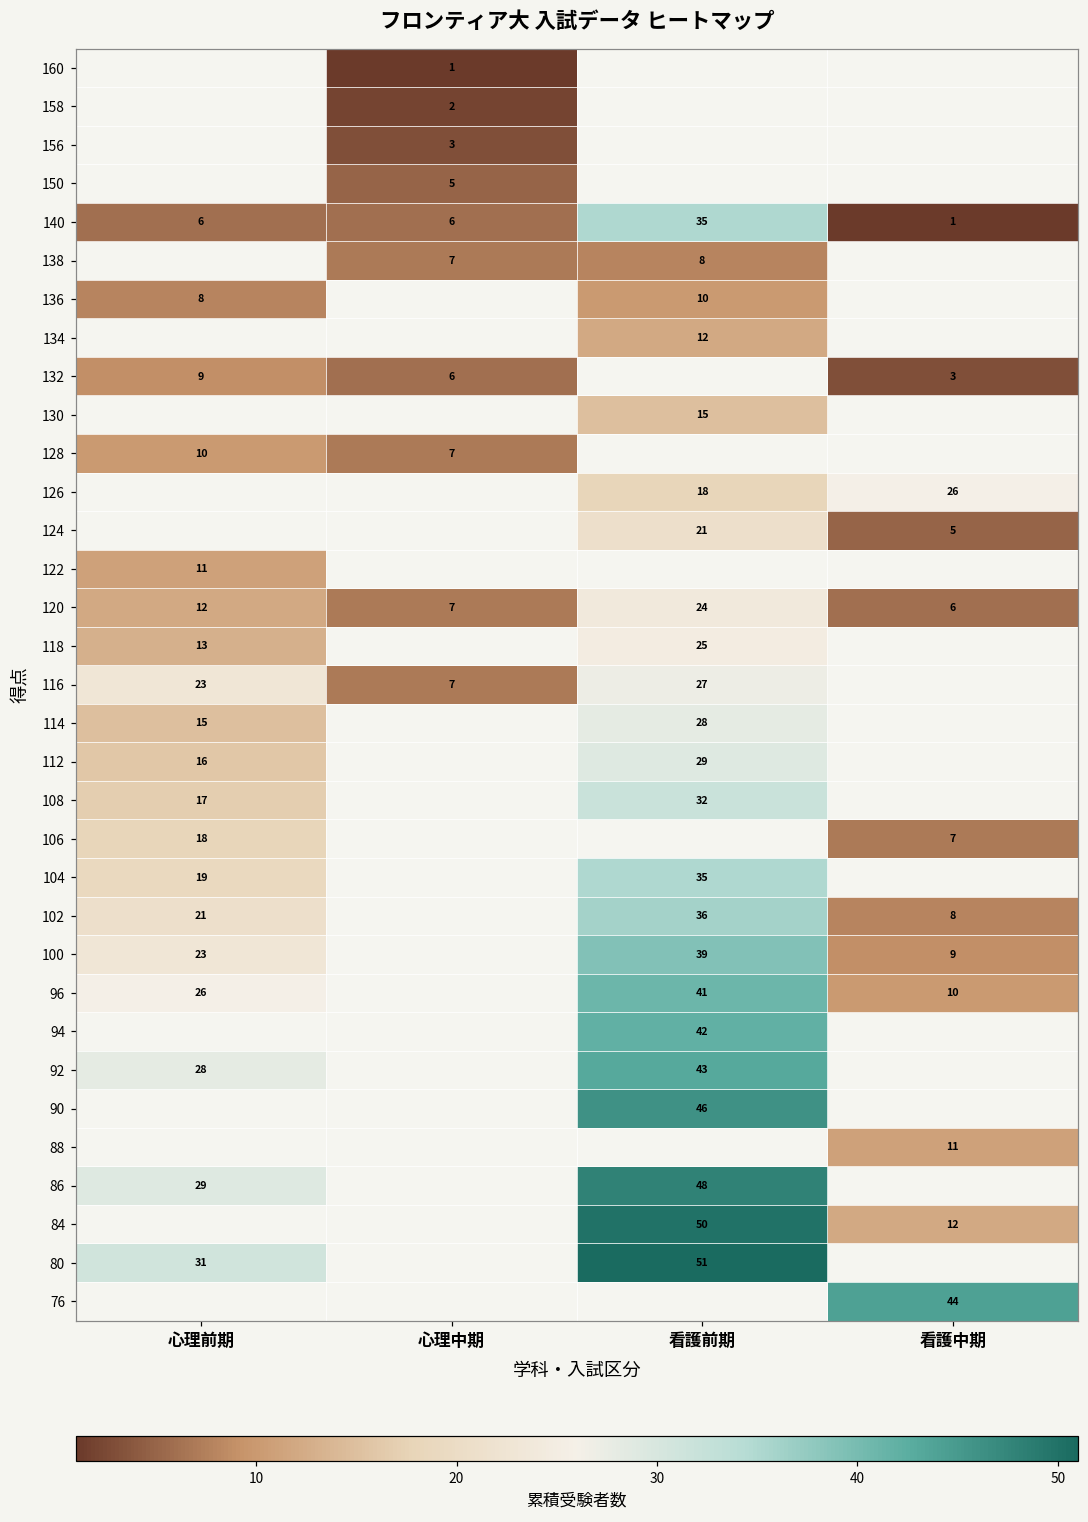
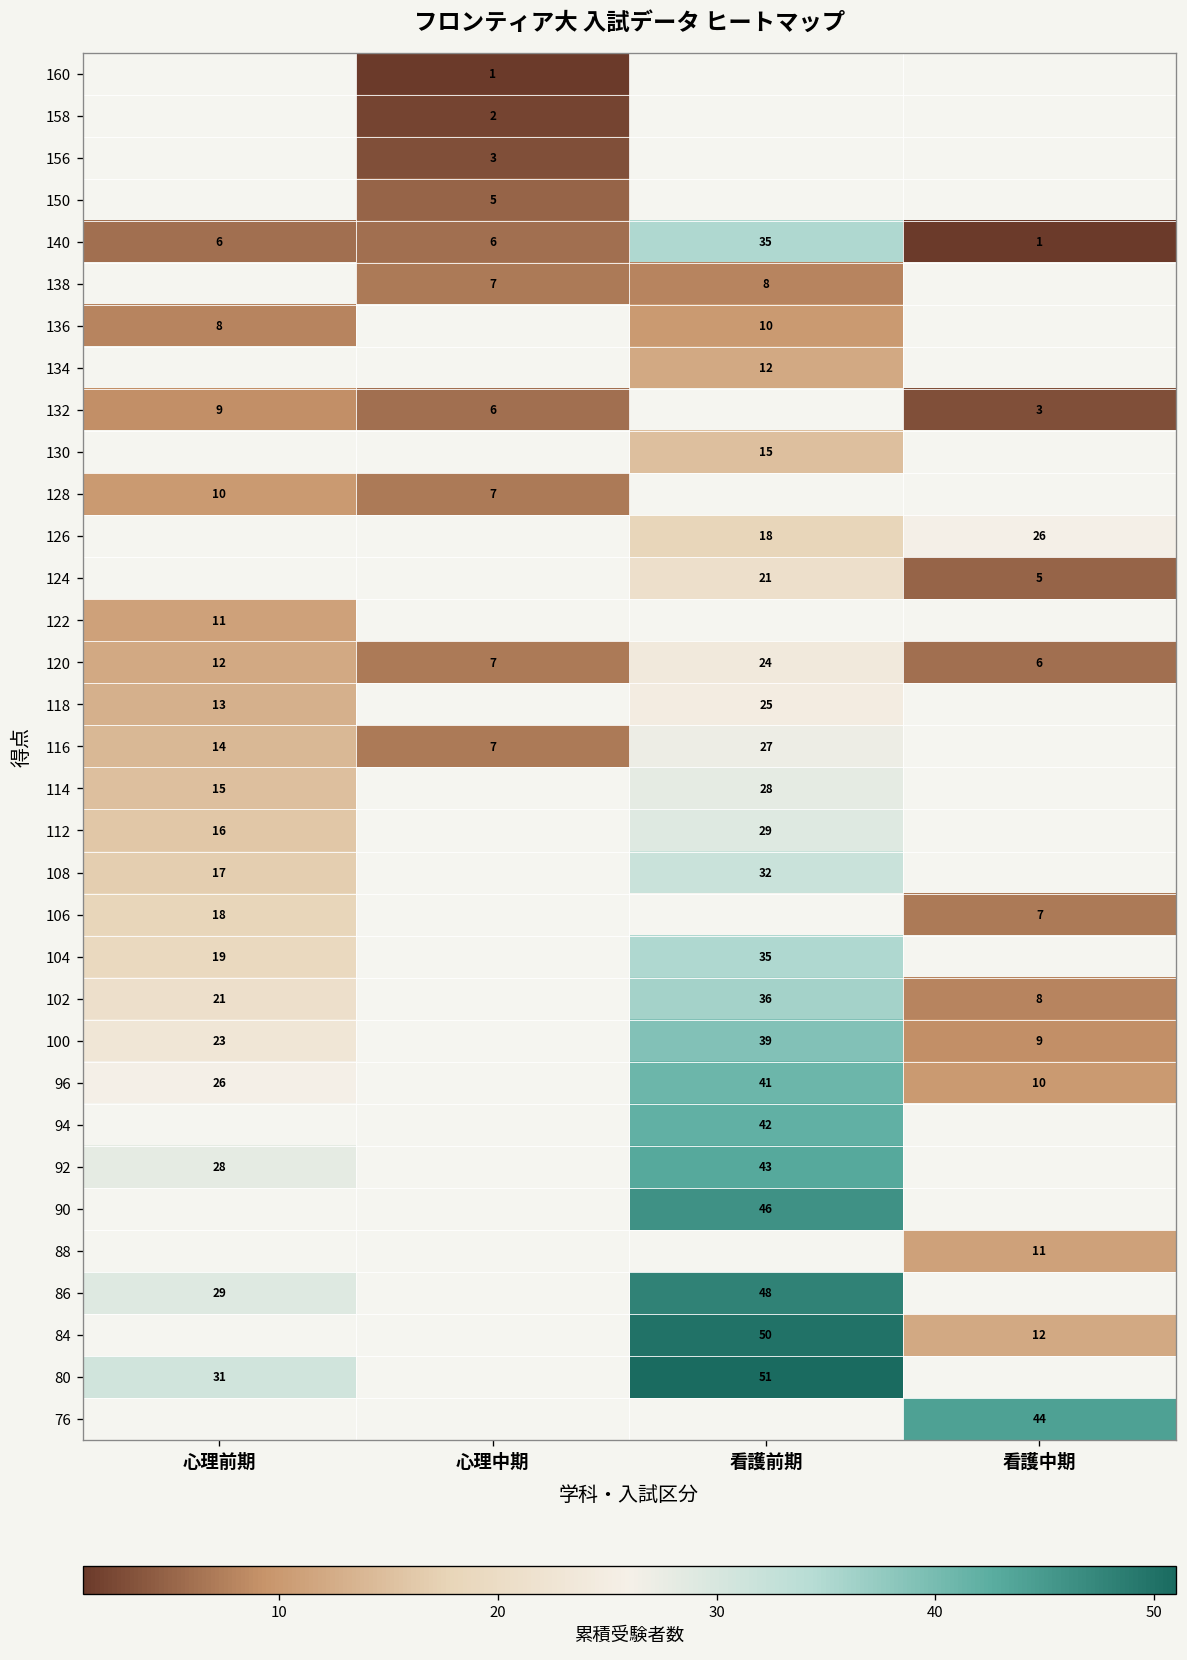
  {
    "160": {
      "心理中期": 1
    },
    "158": {
      "心理中期": 2
    },
    "156": {
      "心理中期": 3
    },
    "150": {
      "心理中期": 5
    },
    "140": {
      "心理前期": 6,
      "心理中期": 6,
      "看護前期": 35,
      "看護中期": 1
    },
    "138": {
      "心理中期": 7,
      "看護前期": 8
    },
    "136": {
      "心理前期": 8,
      "看護前期": 10
    },
    "134": {
      "看護前期": 12
    },
    "132": {
      "心理前期": 9,
      "心理中期": 6,
      "看護中期": 3
    },
    "130": {
      "看護前期": 15
    },
    "128": {
      "心理前期": 10,
      "心理中期": 7
    },
    "126": {
      "看護前期": 18,
      "看護中期": 26
    },
    "124": {
      "看護前期": 21,
      "看護中期": 5
    },
    "122": {
      "心理前期": 11
    },
    "120": {
      "心理前期": 12,
      "心理中期": 7,
      "看護前期": 24,
      "看護中期": 6
    },
    "118": {
      "心理前期": 13,
      "看護前期": 25
    },
    "116": {
-     "心理前期": 23,
+     "心理前期": 14,
      "心理中期": 7,
      "看護前期": 27
    },
    "114": {
      "心理前期": 15,
      "看護前期": 28
    },
    "112": {
      "心理前期": 16,
      "看護前期": 29
    },
    "108": {
      "心理前期": 17,
      "看護前期": 32
    },
    "106": {
      "心理前期": 18,
      "看護中期": 7
    },
    "104": {
      "心理前期": 19,
      "看護前期": 35
    },
    "102": {
      "心理前期": 21,
      "看護前期": 36,
      "看護中期": 8
    },
    "100": {
      "心理前期": 23,
      "看護前期": 39,
      "看護中期": 9
    },
    "96": {
      "心理前期": 26,
      "看護前期": 41,
      "看護中期": 10
    },
    "94": {
      "看護前期": 42
    },
    "92": {
      "心理前期": 28,
      "看護前期": 43
    },
    "90": {
      "看護前期": 46
    },
    "88": {
      "看護中期": 11
    },
    "86": {
      "心理前期": 29,
      "看護前期": 48
    },
    "84": {
      "看護前期": 50,
      "看護中期": 12
    },
    "80": {
      "心理前期": 31,
      "看護前期": 51
    },
    "76": {
      "看護中期": 44
    }
  }
